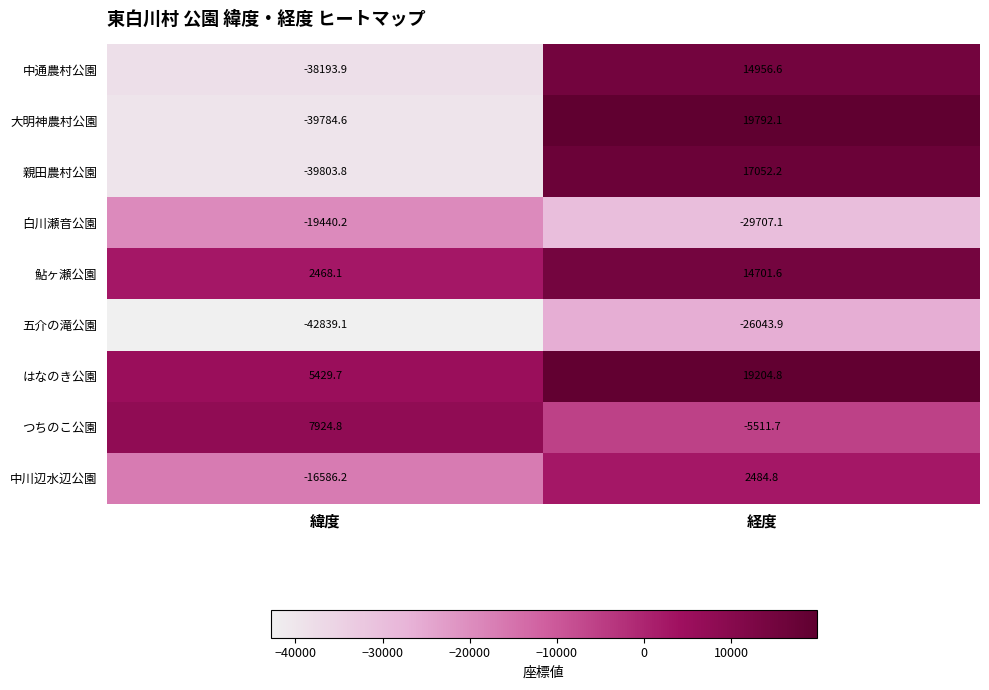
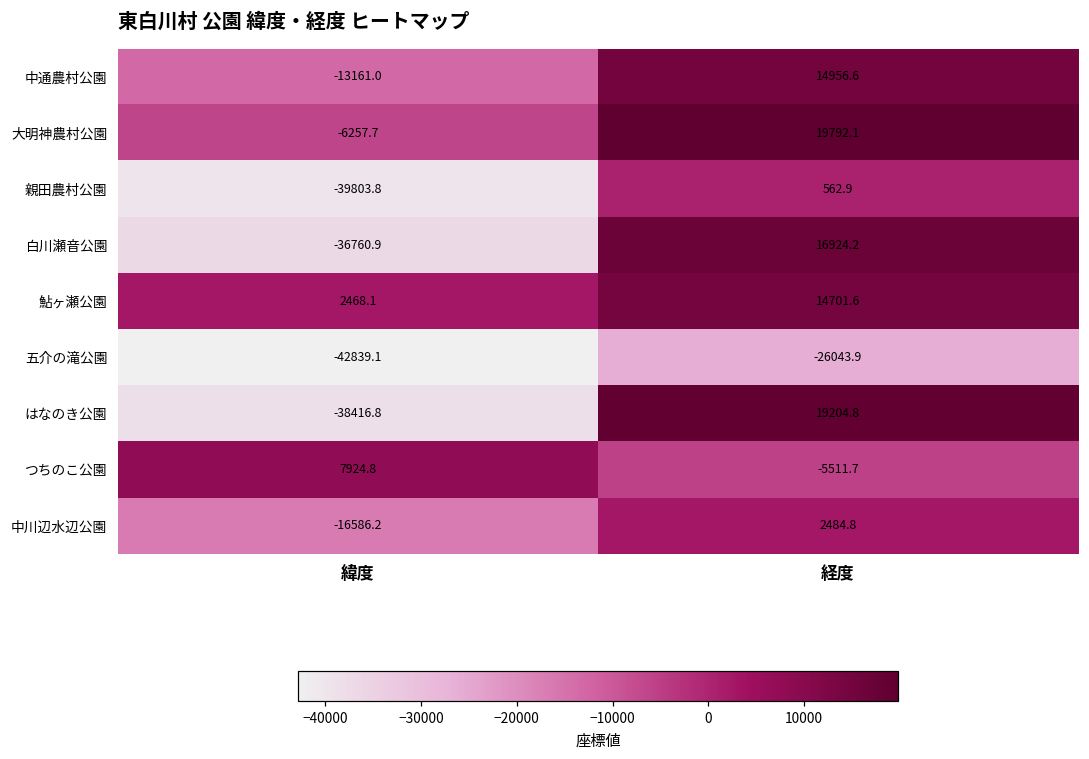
  {
    "中通農村公園": {
-     "緯度": -38193.9,
+     "緯度": -13161.0,
      "経度": 14956.6
    },
    "大明神農村公園": {
-     "緯度": -39784.6,
+     "緯度": -6257.7,
      "経度": 19792.1
    },
    "親田農村公園": {
      "緯度": -39803.8,
-     "経度": 17052.2
+     "経度": 562.9
    },
    "白川瀬音公園": {
-     "緯度": -19440.2,
-     "経度": -29707.1
+     "緯度": -36760.9,
+     "経度": 16924.2
    },
    "鮎ヶ瀬公園": {
      "緯度": 2468.1,
      "経度": 14701.6
    },
    "五介の滝公園": {
      "緯度": -42839.1,
      "経度": -26043.9
    },
    "はなのき公園": {
-     "緯度": 5429.7,
+     "緯度": -38416.8,
      "経度": 19204.8
    },
    "つちのこ公園": {
      "緯度": 7924.8,
      "経度": -5511.7
    },
    "中川辺水辺公園": {
      "緯度": -16586.2,
      "経度": 2484.8
    }
  }
